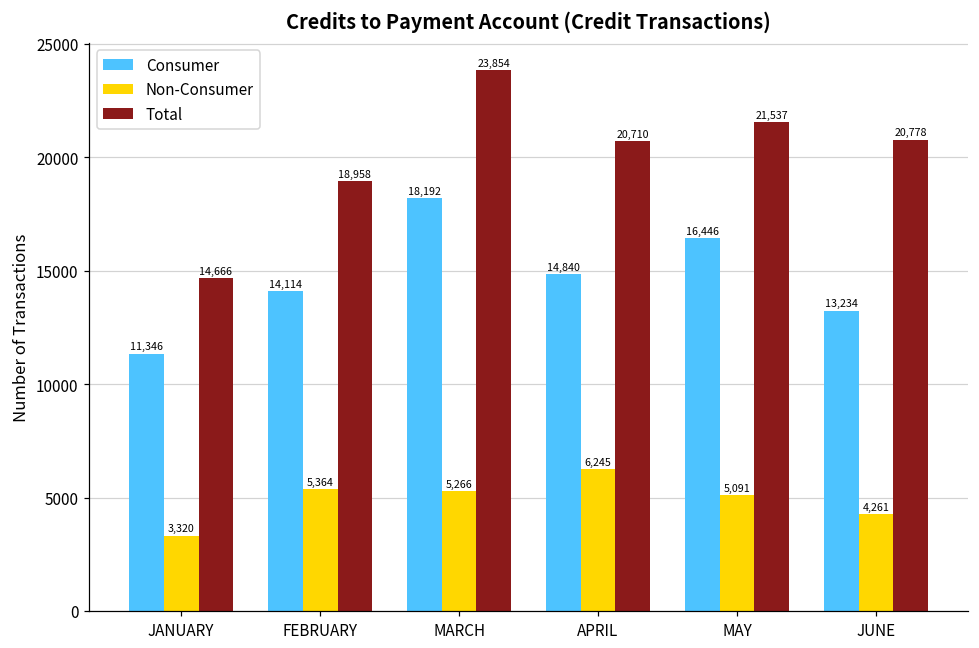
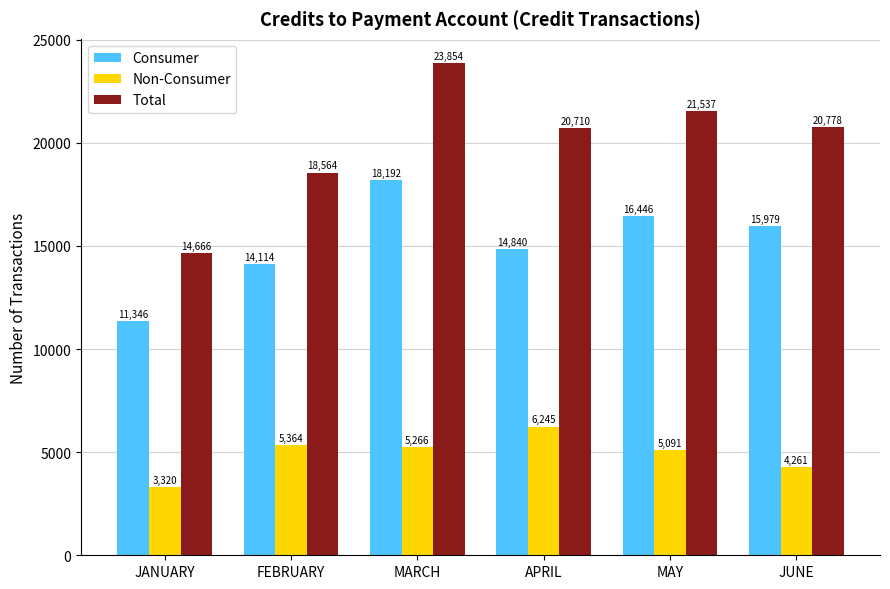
  {
    "Consumer": {
      "JANUARY": "11,346",
      "FEBRUARY": "14,114",
      "MARCH": "18,192",
      "APRIL": "14,840",
      "MAY": "16,446",
-     "JUNE": "13,234"
+     "JUNE": "15,979"
    },
    "Non-Consumer": {
      "JANUARY": "3,320",
      "FEBRUARY": "5,364",
      "MARCH": "5,266",
      "APRIL": "6,245",
      "MAY": "5,091",
      "JUNE": "4,261"
    },
    "Total": {
      "JANUARY": "14,666",
-     "FEBRUARY": "18,958",
+     "FEBRUARY": "18,564",
      "MARCH": "23,854",
      "APRIL": "20,710",
      "MAY": "21,537",
      "JUNE": "20,778"
    }
  }
